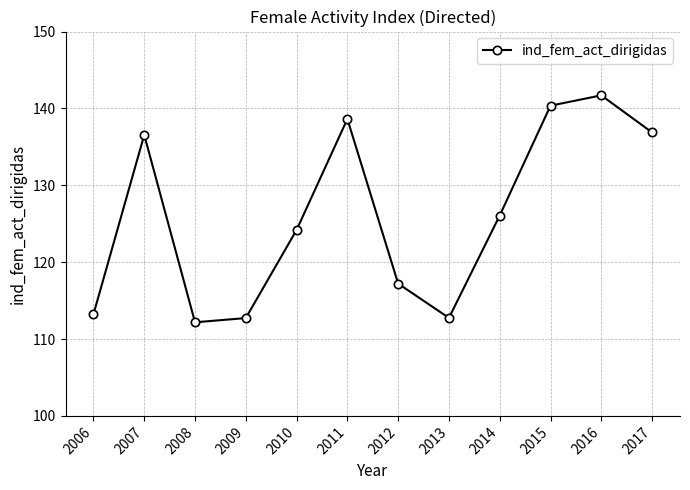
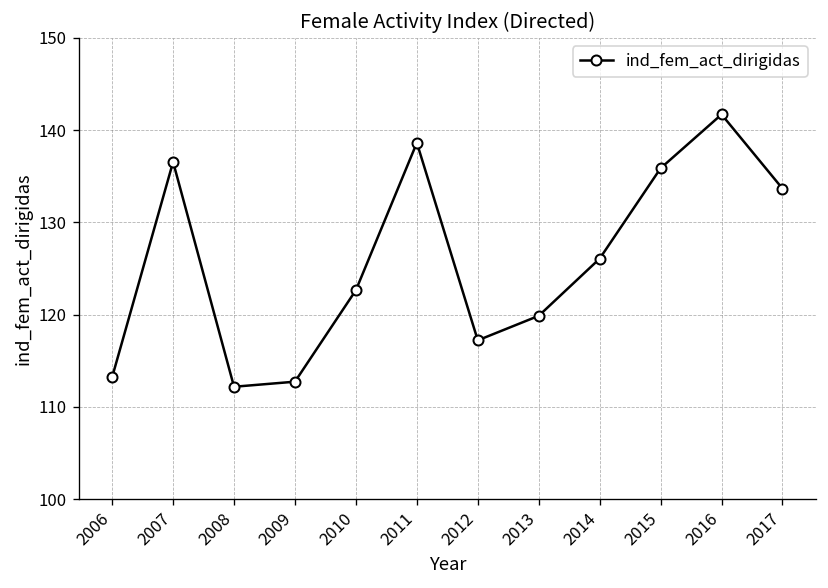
  {
    "2006": 113,
    "2007": 137,
    "2008": 112,
    "2009": 113,
-   "2010": 124,
+   "2010": 123,
    "2011": 139,
    "2012": 117,
-   "2013": 113,
+   "2013": 120,
    "2014": 126,
-   "2015": 140,
+   "2015": 136,
    "2016": 142,
-   "2017": 137
+   "2017": 134
  }
